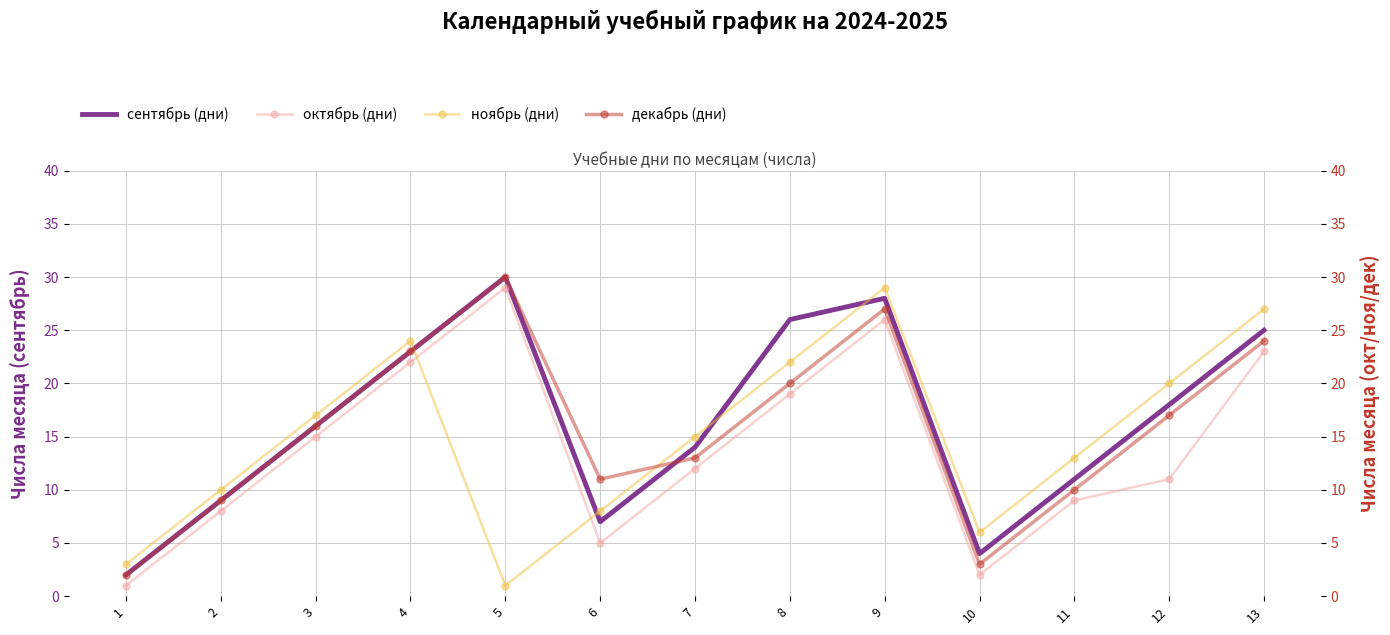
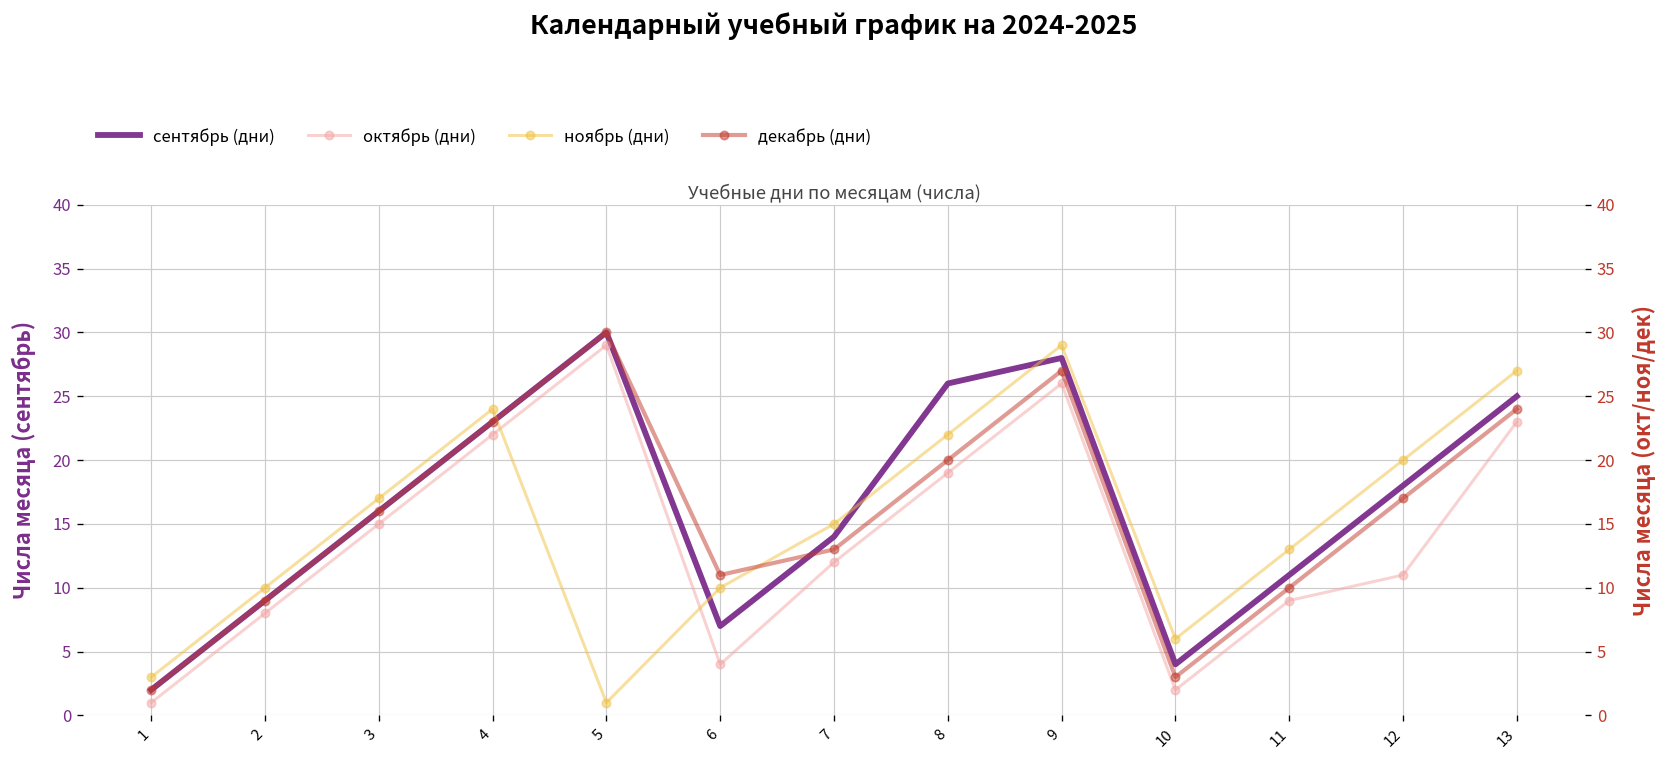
  {
    "сентябрь (дни)": {
      "1": 2.0,
      "2": 9.0,
      "3": 16.0,
      "4": 23.0,
      "5": 30.0,
      "6": 7.0,
      "7": 14.0,
      "8": 26.0,
      "9": 28.0,
      "10": 4.0,
      "11": 11.0,
      "12": 18.0,
      "13": 25.0
    },
    "октябрь (дни)": {
      "1": 1,
      "2": 8,
      "3": 15,
      "4": 22,
      "5": 29,
-     "6": 5,
+     "6": 4,
      "7": 12,
      "8": 19,
      "9": 26,
      "10": 2,
      "11": 9,
      "12": 11,
      "13": 23
    },
    "ноябрь (дни)": {
      "1": 3,
      "2": 10,
      "3": 17,
      "4": 24,
      "5": 1,
-     "6": 8,
+     "6": 10,
      "7": 15,
      "8": 22,
      "9": 29,
      "10": 6,
      "11": 13,
      "12": 20,
      "13": 27
    },
    "декабрь (дни)": {
      "1": 2,
      "2": 9,
      "3": 16,
      "4": 23,
      "5": 30,
      "6": 11,
      "7": 13,
      "8": 20,
      "9": 27,
      "10": 3,
      "11": 10,
      "12": 17,
      "13": 24
    }
  }
